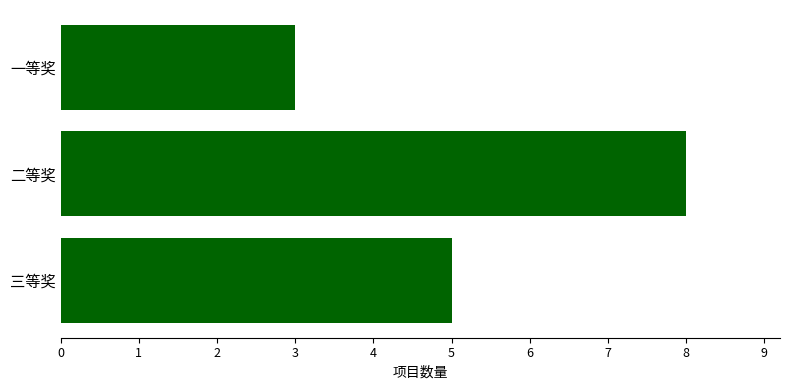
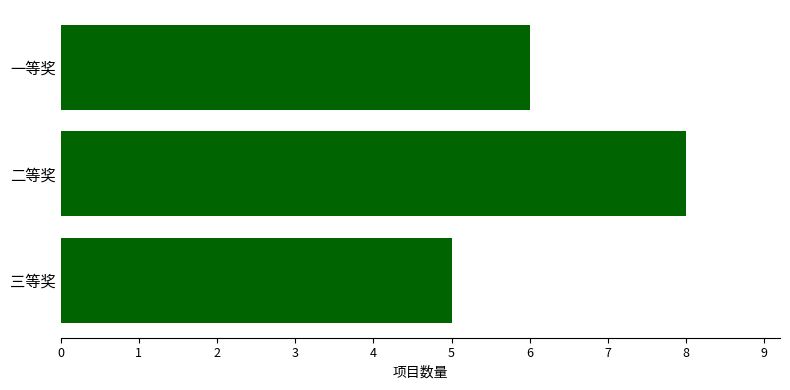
  {
-   "一等奖": 3,
+   "一等奖": 6,
    "二等奖": 8,
    "三等奖": 5
  }
